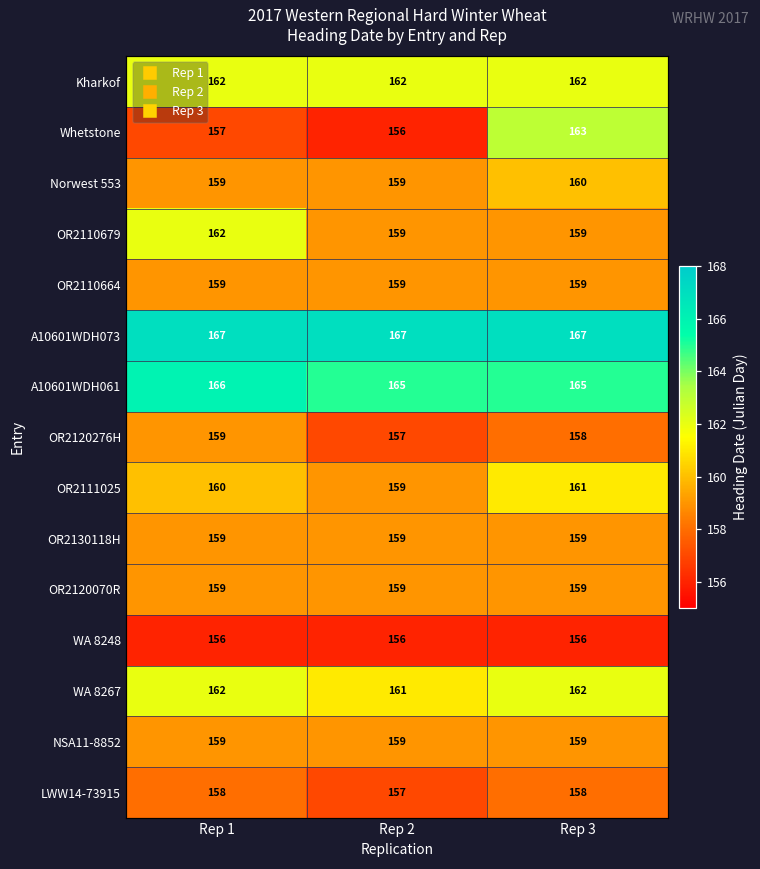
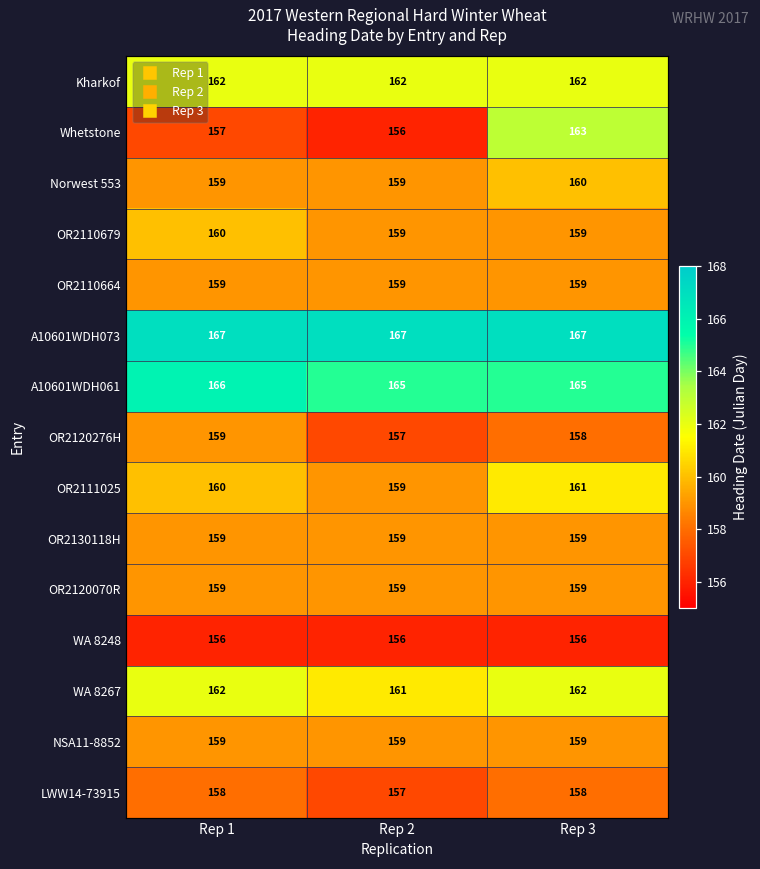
  {
    "Kharkof": {
      "Rep 2": 162,
      "Rep 3": 162
    },
    "Whetstone": {
      "Rep 1": 157,
      "Rep 2": 156,
      "Rep 3": 163
    },
    "Norwest 553": {
      "Rep 1": 159,
      "Rep 2": 159,
      "Rep 3": 160
    },
    "OR2110679": {
-     "Rep 1": 162,
+     "Rep 1": 160,
      "Rep 2": 159,
      "Rep 3": 159
    },
    "OR2110664": {
      "Rep 1": 159,
      "Rep 2": 159,
      "Rep 3": 159
    },
    "A10601WDH073": {
      "Rep 1": 167,
      "Rep 2": 167,
      "Rep 3": 167
    },
    "A10601WDH061": {
      "Rep 1": 166,
      "Rep 2": 165,
      "Rep 3": 165
    },
    "OR2120276H": {
      "Rep 1": 159,
      "Rep 2": 157,
      "Rep 3": 158
    },
    "OR2111025": {
      "Rep 1": 160,
      "Rep 2": 159,
      "Rep 3": 161
    },
    "OR2130118H": {
      "Rep 1": 159,
      "Rep 2": 159,
      "Rep 3": 159
    },
    "OR2120070R": {
      "Rep 1": 159,
      "Rep 2": 159,
      "Rep 3": 159
    },
    "WA 8248": {
      "Rep 1": 156,
      "Rep 2": 156,
      "Rep 3": 156
    },
    "WA 8267": {
      "Rep 1": 162,
      "Rep 2": 161,
      "Rep 3": 162
    },
    "NSA11-8852": {
      "Rep 1": 159,
      "Rep 2": 159,
      "Rep 3": 159
    },
    "LWW14-73915": {
      "Rep 1": 158,
      "Rep 2": 157,
      "Rep 3": 158
    }
  }
